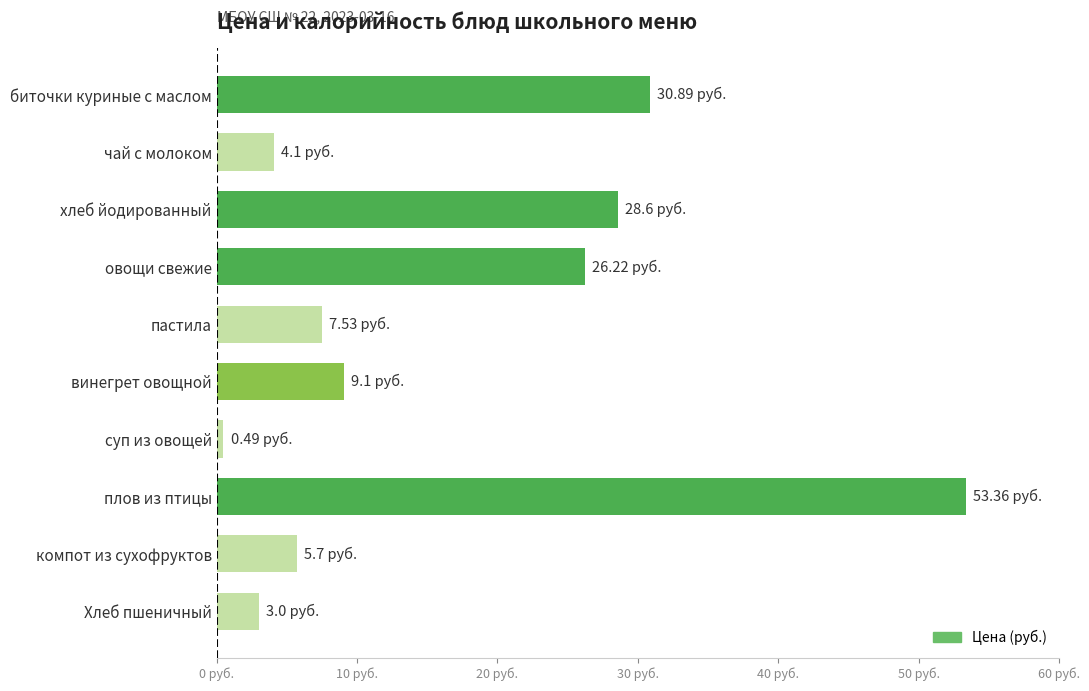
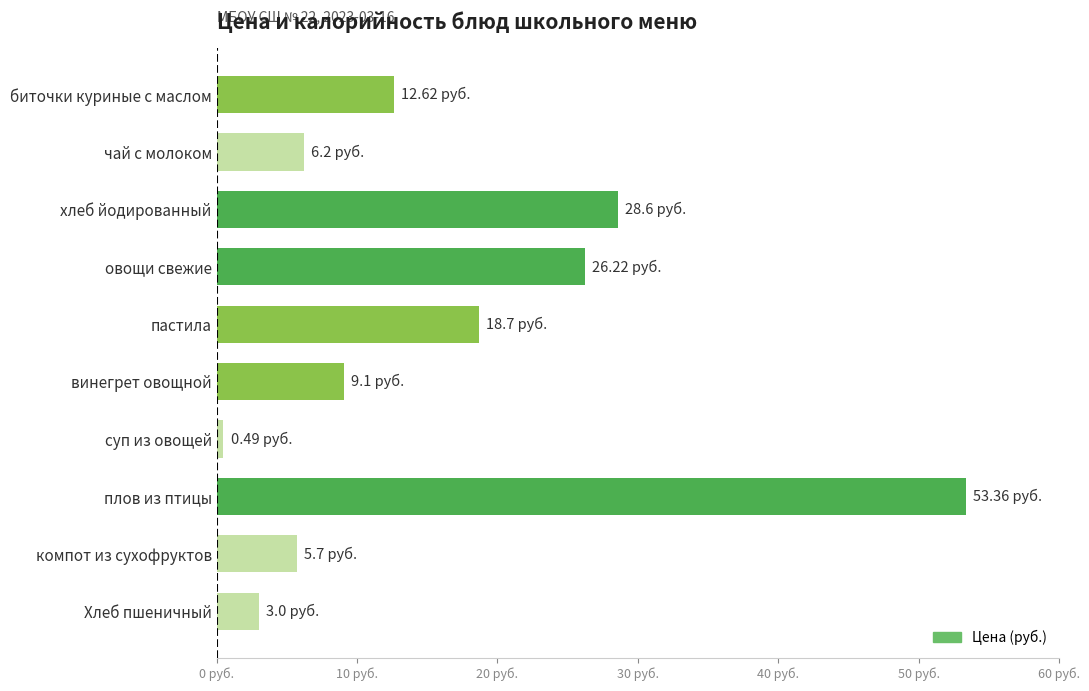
  {
-   "биточки куриные с маслом": 30.89,
-   "чай с молоком": 4.1,
+   "биточки куриные с маслом": 12.62,
+   "чай с молоком": 6.2,
    "хлеб йодированный": 28.6,
    "овощи свежие": 26.22,
-   "пастила": 7.53,
+   "пастила": 18.7,
    "винегрет овощной": 9.1,
    "суп из овощей": 0.49,
    "плов из птицы": 53.36,
    "компот из сухофруктов": 5.7,
    "Хлеб пшеничный": 3.0
  }
